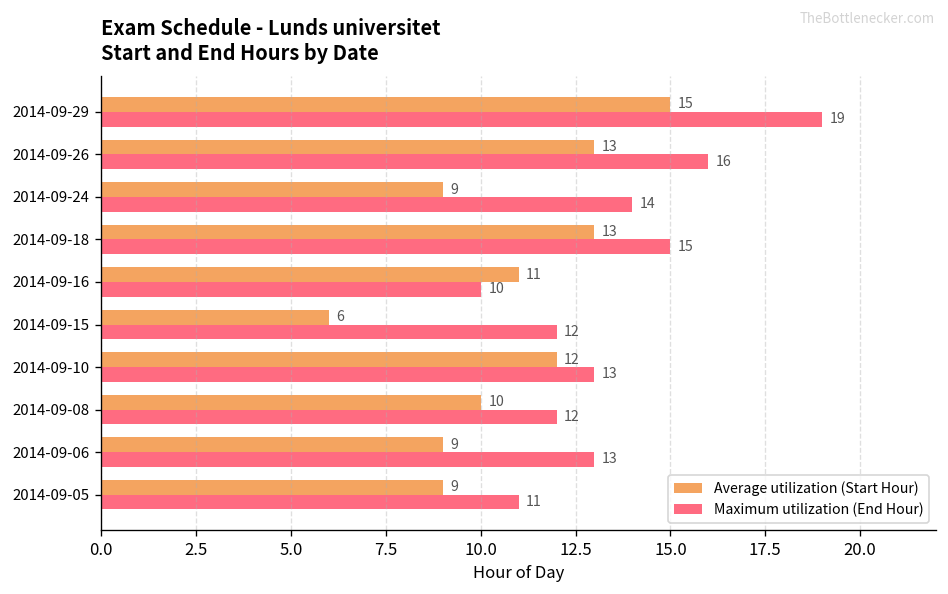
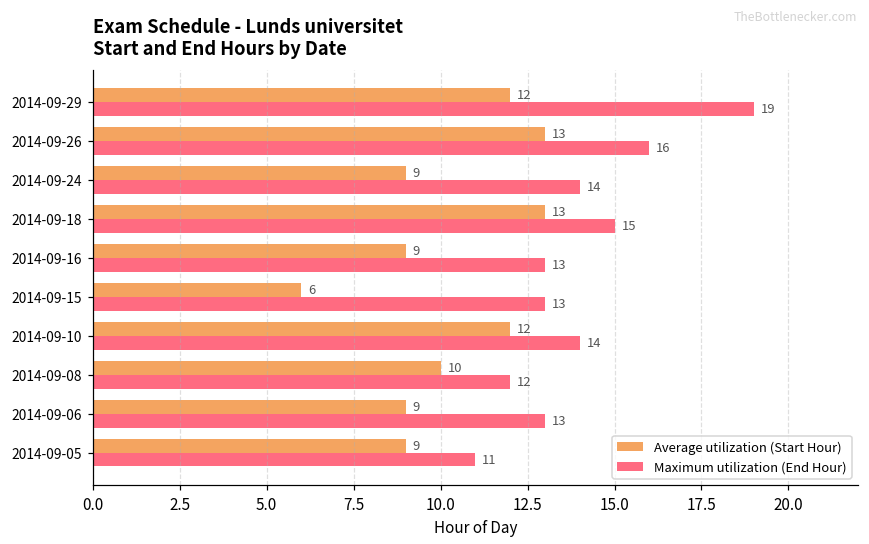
  {
    "Average utilization (Start Hour)": {
-     "2014-09-29": 15,
+     "2014-09-29": 12,
      "2014-09-26": 13,
      "2014-09-24": 9,
      "2014-09-18": 13,
-     "2014-09-16": 11,
+     "2014-09-16": 9,
      "2014-09-15": 6,
      "2014-09-10": 12,
      "2014-09-08": 10,
      "2014-09-06": 9,
      "2014-09-05": 9
    },
    "Maximum utilization (End Hour)": {
      "2014-09-29": 19,
      "2014-09-26": 16,
      "2014-09-24": 14,
      "2014-09-18": 15,
-     "2014-09-16": 10,
-     "2014-09-15": 12,
-     "2014-09-10": 13,
+     "2014-09-16": 13,
+     "2014-09-15": 13,
+     "2014-09-10": 14,
      "2014-09-08": 12,
      "2014-09-06": 13,
      "2014-09-05": 11
    }
  }
